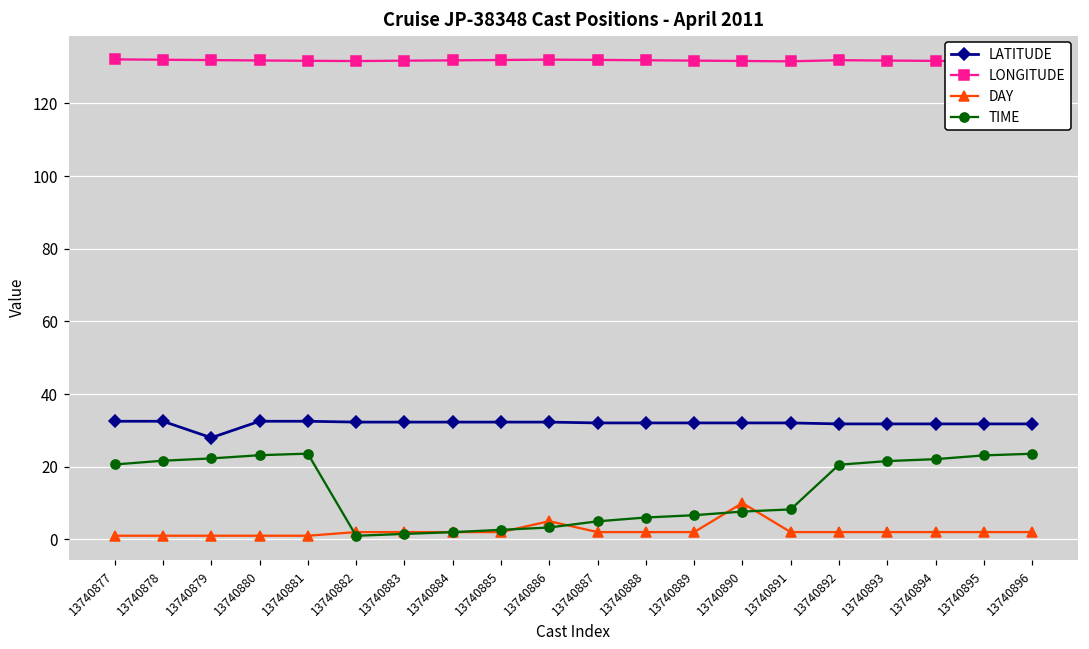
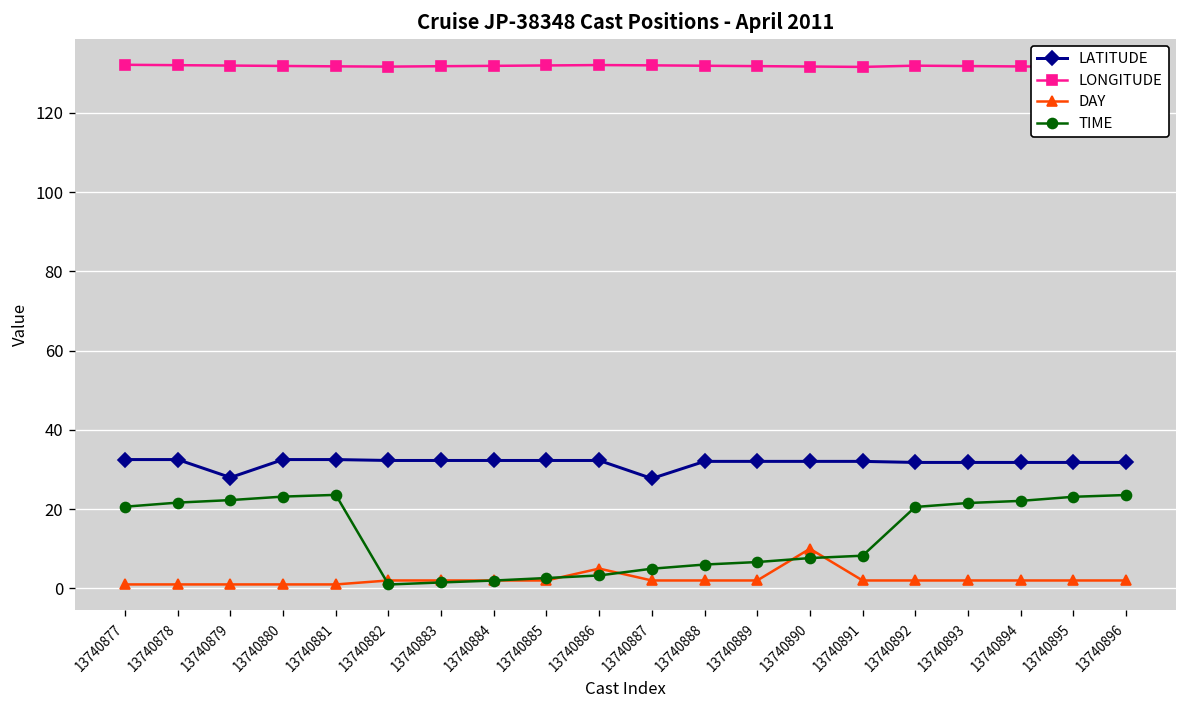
  {
    "LATITUDE": {
      "13740877": 33,
      "13740878": 33,
      "13740879": 28,
      "13740880": 33,
      "13740881": 33,
      "13740882": 32,
      "13740883": 32,
      "13740884": 32,
      "13740885": 32,
      "13740886": 32,
-     "13740887": 32,
+     "13740887": 28,
      "13740888": 32,
      "13740889": 32,
      "13740890": 32,
      "13740891": 32,
      "13740892": 32,
      "13740893": 32,
      "13740894": 32,
      "13740895": 32,
      "13740896": 32
    },
    "LONGITUDE": {
      "13740877": 132,
      "13740878": 132,
      "13740879": 132,
      "13740880": 132,
      "13740881": 132,
      "13740882": 132,
      "13740883": 132,
      "13740884": 132,
      "13740885": 132,
      "13740886": 132,
      "13740887": 132,
      "13740888": 132,
      "13740889": 132,
      "13740890": 132,
      "13740891": 132,
      "13740892": 132,
      "13740893": 132,
      "13740894": 132
    },
    "DAY": {
      "13740877": 1,
      "13740878": 1,
      "13740879": 1,
      "13740880": 1,
      "13740881": 1,
      "13740882": 2,
      "13740886": 5,
      "13740887": 2,
      "13740888": 2,
      "13740889": 2,
      "13740890": 10,
      "13740891": 2,
      "13740892": 2,
      "13740893": 2,
      "13740894": 2,
      "13740895": 2,
      "13740896": 2
    },
    "TIME": {
      "13740877": 21,
      "13740878": 22,
      "13740879": 22,
      "13740880": 23,
      "13740881": 24,
      "13740882": 1,
      "13740886": 3,
      "13740887": 5,
      "13740888": 6,
      "13740889": 7,
      "13740890": 8,
      "13740891": 8,
      "13740892": 21,
      "13740893": 22,
      "13740894": 22,
      "13740895": 23,
      "13740896": 24
    }
  }
